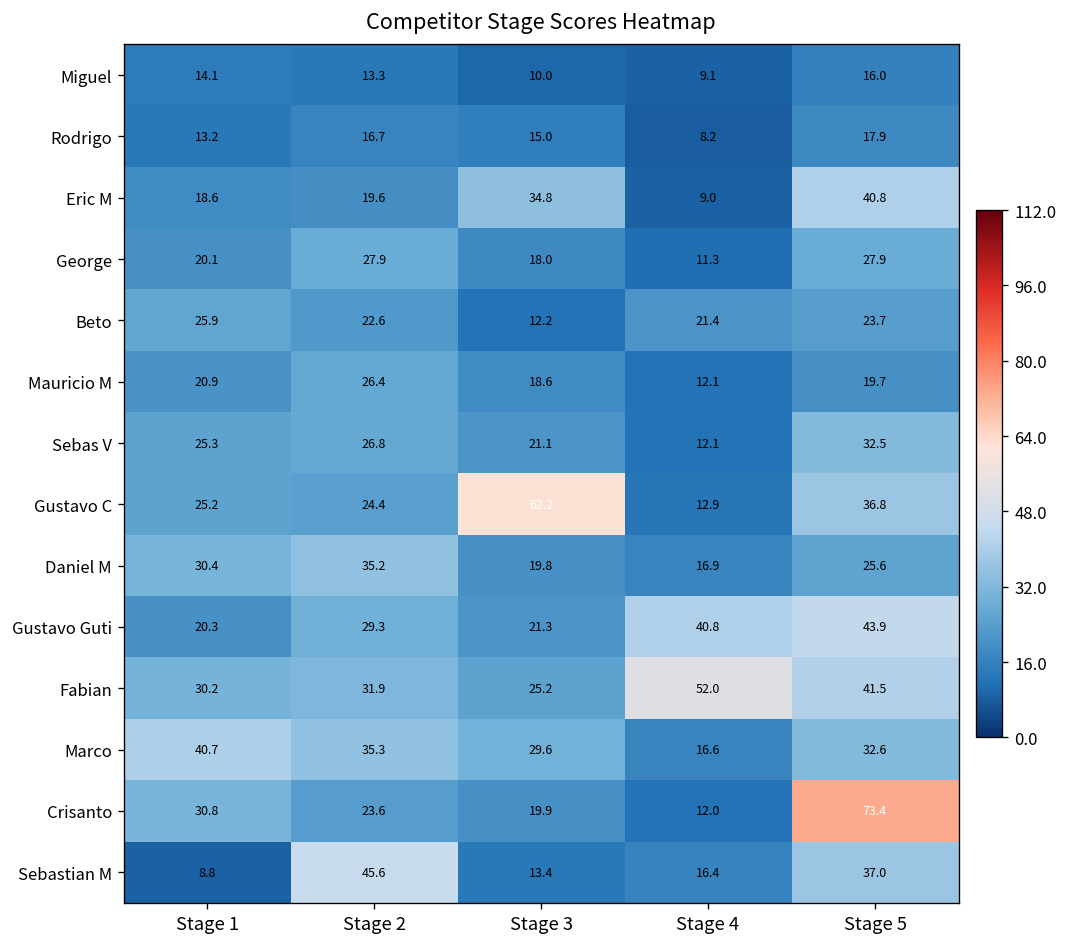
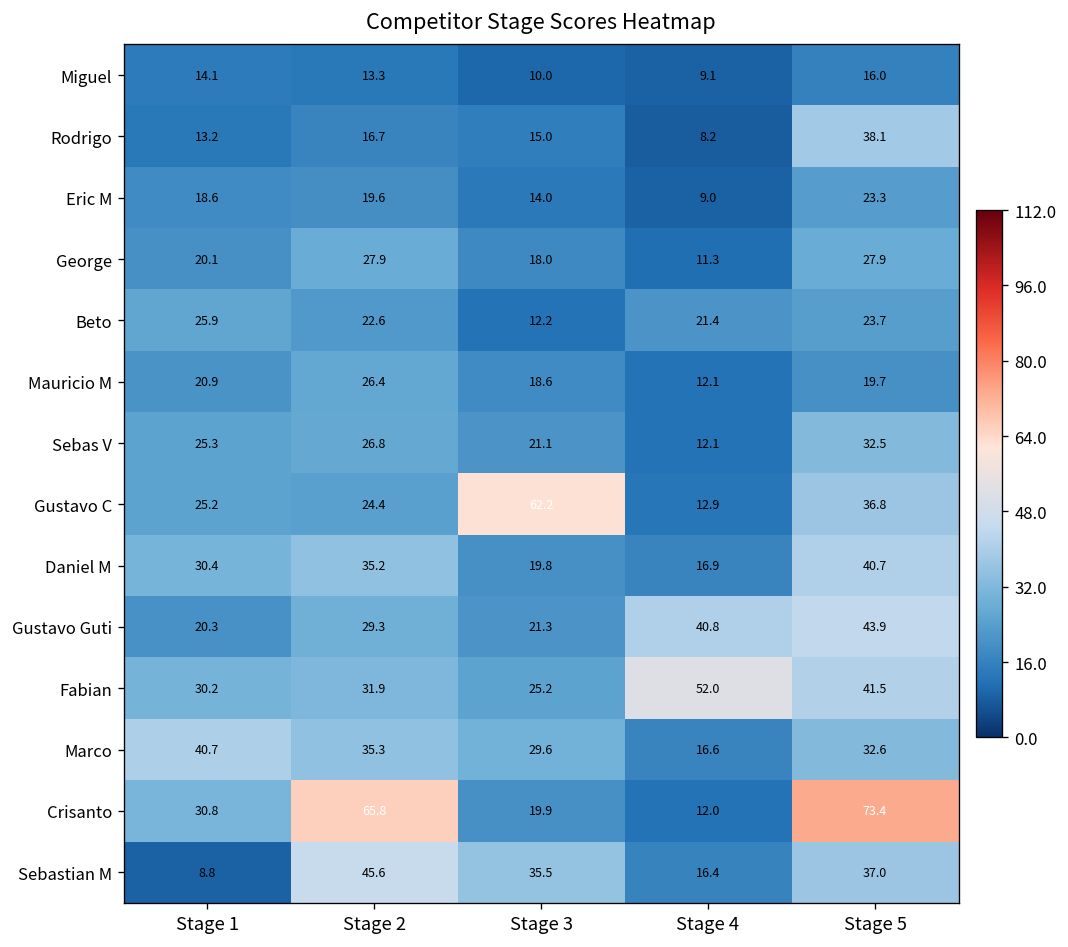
  {
    "Miguel": {
      "Stage 1": 14.1,
      "Stage 2": 13.3,
      "Stage 3": 10.0,
      "Stage 4": 9.1,
      "Stage 5": 16.0
    },
    "Rodrigo": {
      "Stage 1": 13.2,
      "Stage 2": 16.7,
      "Stage 3": 15.0,
      "Stage 4": 8.2,
-     "Stage 5": 17.9
+     "Stage 5": 38.1
    },
    "Eric M": {
      "Stage 1": 18.6,
      "Stage 2": 19.6,
-     "Stage 3": 34.8,
+     "Stage 3": 14.0,
      "Stage 4": 9.0,
-     "Stage 5": 40.8
+     "Stage 5": 23.3
    },
    "George": {
      "Stage 1": 20.1,
      "Stage 2": 27.9,
      "Stage 3": 18.0,
      "Stage 4": 11.3,
      "Stage 5": 27.9
    },
    "Beto": {
      "Stage 1": 25.9,
      "Stage 2": 22.6,
      "Stage 3": 12.2,
      "Stage 4": 21.4,
      "Stage 5": 23.7
    },
    "Mauricio M": {
      "Stage 1": 20.9,
      "Stage 2": 26.4,
      "Stage 3": 18.6,
      "Stage 4": 12.1,
      "Stage 5": 19.7
    },
    "Sebas V": {
      "Stage 1": 25.3,
      "Stage 2": 26.8,
      "Stage 3": 21.1,
      "Stage 4": 12.1,
      "Stage 5": 32.5
    },
    "Gustavo C": {
      "Stage 1": 25.2,
      "Stage 2": 24.4,
      "Stage 4": 12.9,
      "Stage 5": 36.8
    },
    "Daniel M": {
      "Stage 1": 30.4,
      "Stage 2": 35.2,
      "Stage 3": 19.8,
      "Stage 4": 16.9,
-     "Stage 5": 25.6
+     "Stage 5": 40.7
    },
    "Gustavo Guti": {
      "Stage 1": 20.3,
      "Stage 2": 29.3,
      "Stage 3": 21.3,
      "Stage 4": 40.8,
      "Stage 5": 43.9
    },
    "Fabian": {
      "Stage 1": 30.2,
      "Stage 2": 31.9,
      "Stage 3": 25.2,
      "Stage 4": 52.0,
      "Stage 5": 41.5
    },
    "Marco": {
      "Stage 1": 40.7,
      "Stage 2": 35.3,
      "Stage 3": 29.6,
      "Stage 4": 16.6,
      "Stage 5": 32.6
    },
    "Crisanto": {
      "Stage 1": 30.8,
-     "Stage 2": 23.6,
+     "Stage 2": 65.8,
      "Stage 3": 19.9,
      "Stage 4": 12.0,
      "Stage 5": 73.4
    },
    "Sebastian M": {
      "Stage 1": 8.8,
      "Stage 2": 45.6,
-     "Stage 3": 13.4,
+     "Stage 3": 35.5,
      "Stage 4": 16.4,
      "Stage 5": 37.0
    }
  }
